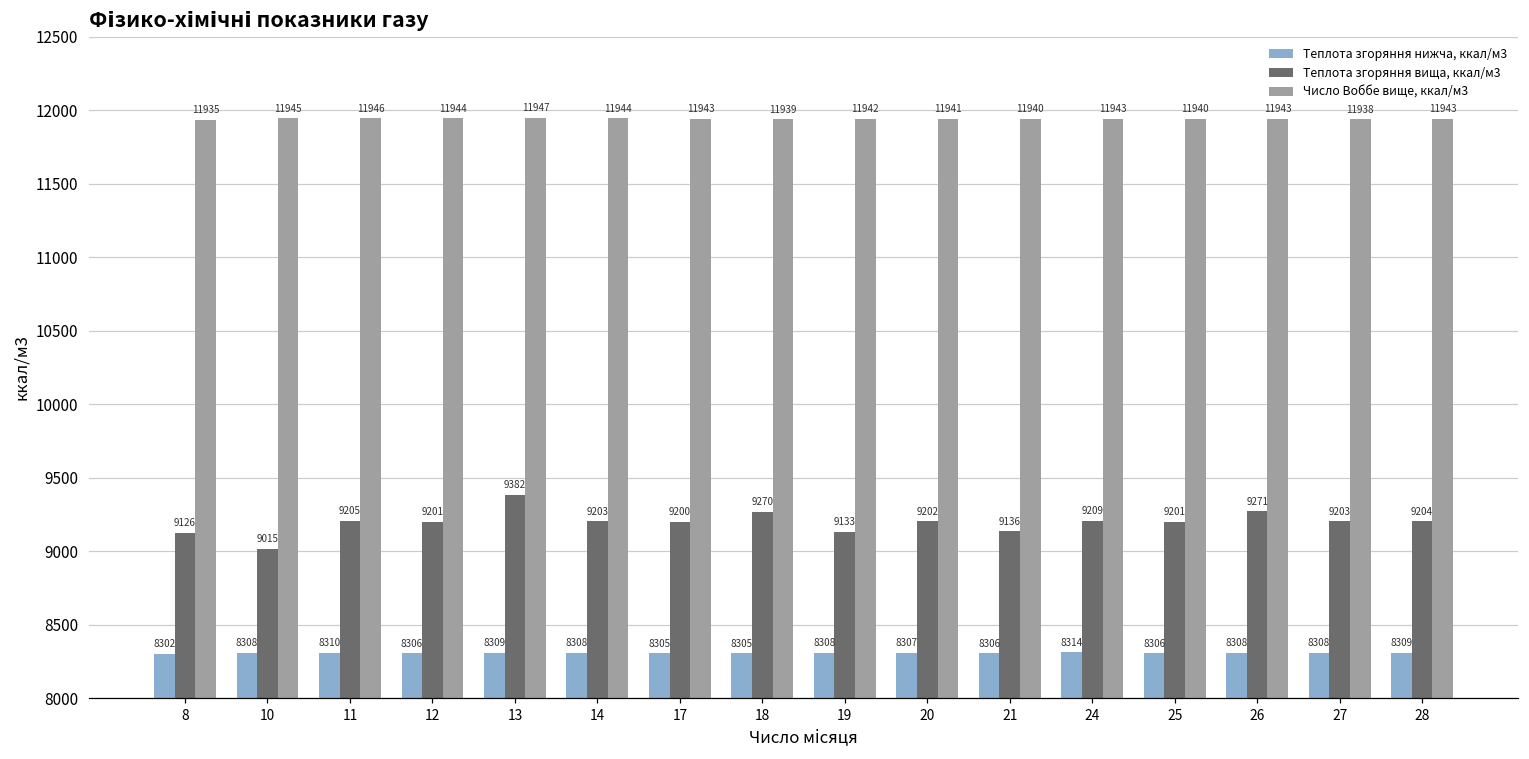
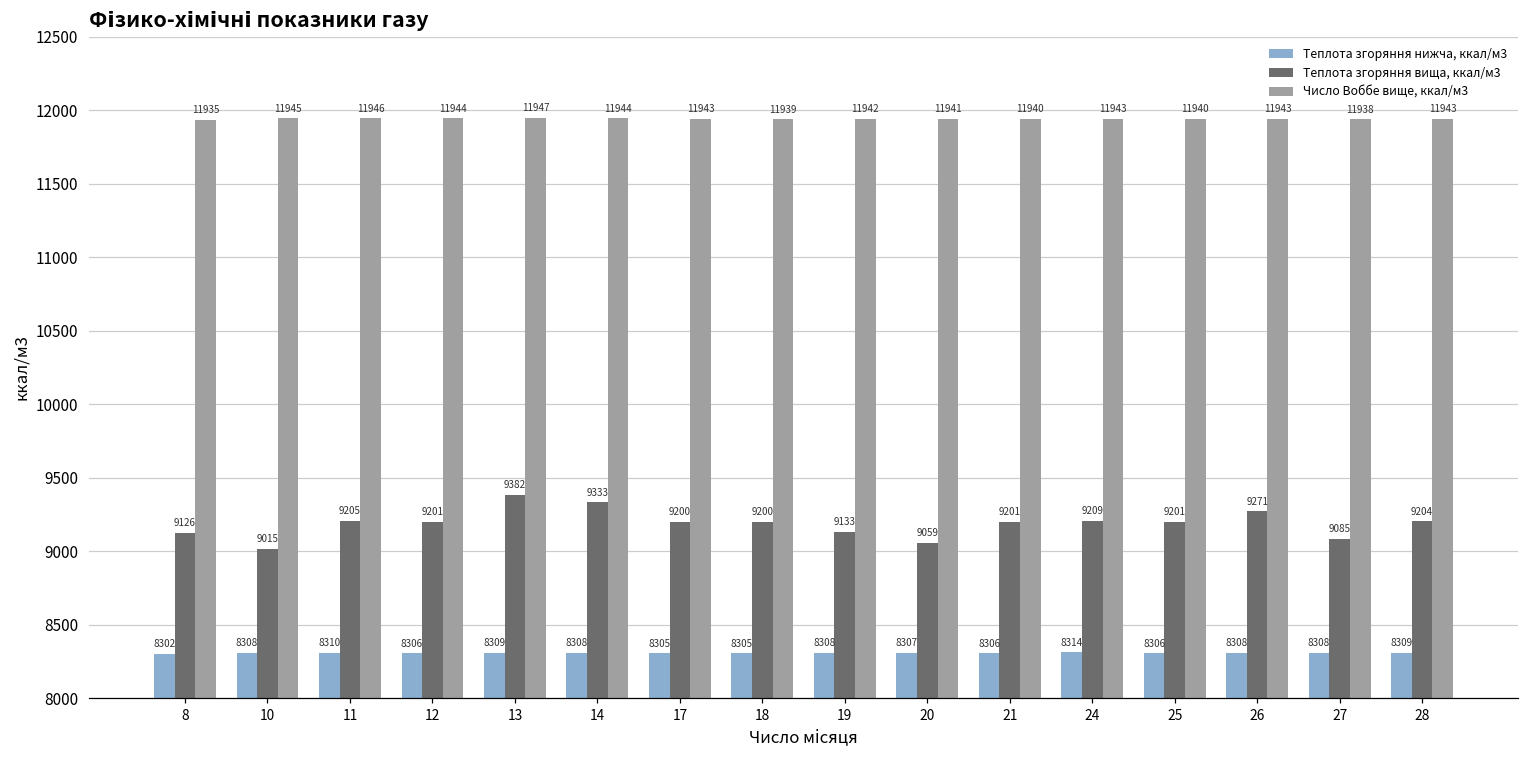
  {
    "Теплота згоряння вища, ккал/м3": {
      "8": 9126,
      "10": 9015,
      "11": 9205,
      "12": 9201,
      "13": 9382,
-     "14": 9203,
+     "14": 9333,
      "17": 9200,
-     "18": 9270,
+     "18": 9200,
      "19": 9133,
-     "20": 9202,
-     "21": 9136,
+     "20": 9059,
+     "21": 9201,
      "24": 9209,
      "25": 9201,
      "26": 9271,
-     "27": 9203,
+     "27": 9085,
      "28": 9204
    }
  }
